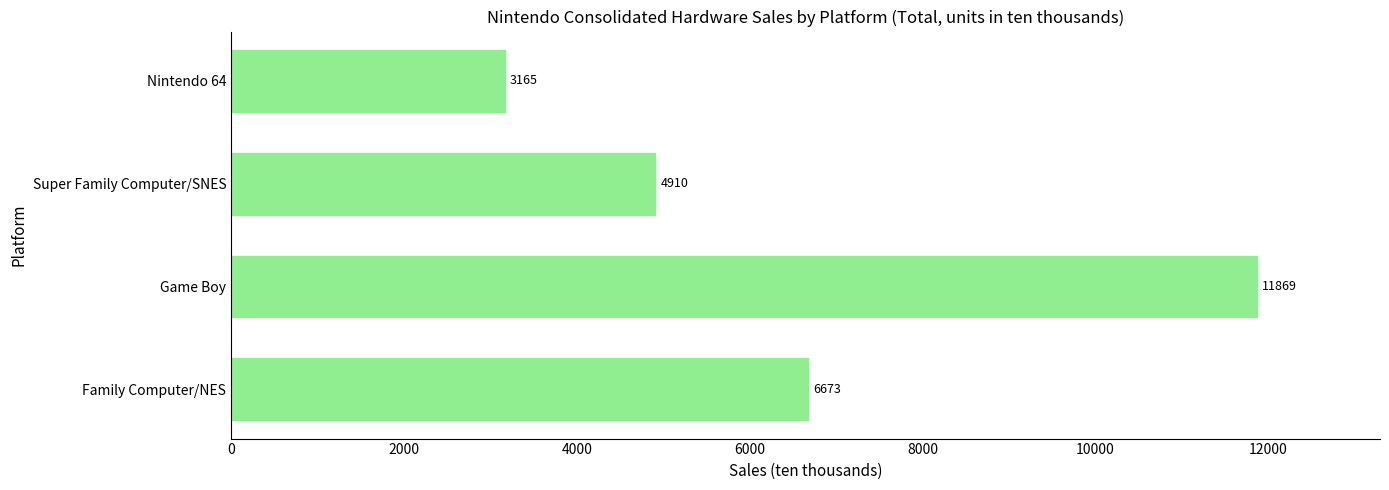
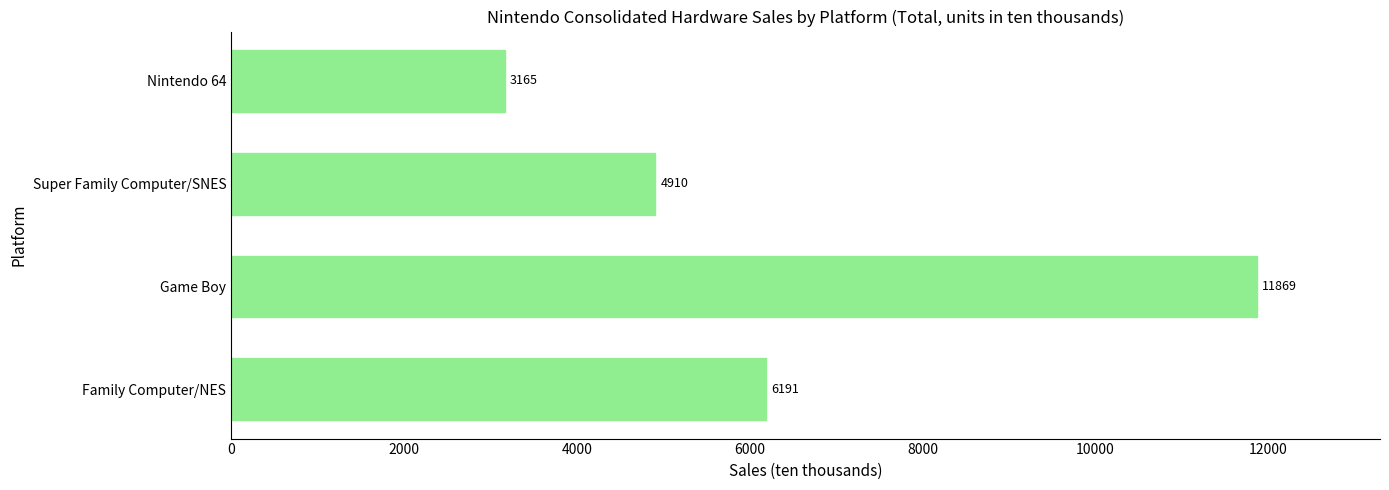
  {
    "Nintendo 64": 3165,
    "Super Family Computer/SNES": 4910,
    "Game Boy": 11869,
-   "Family Computer/NES": 6673
+   "Family Computer/NES": 6191
  }
